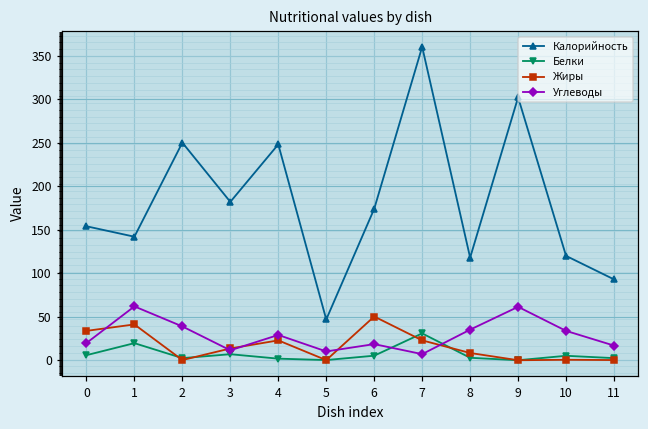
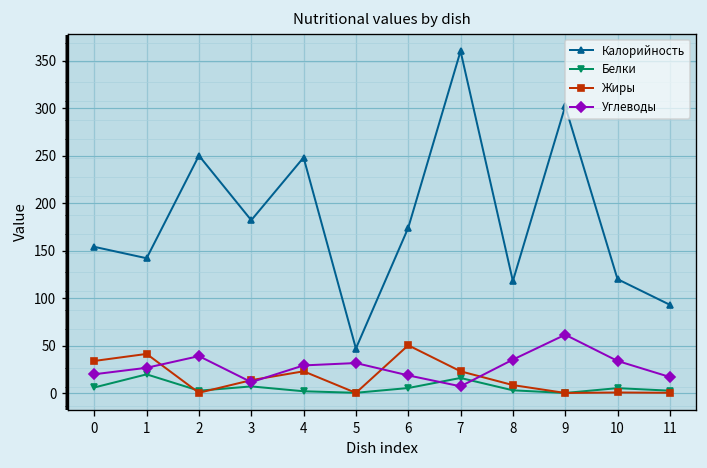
  {
    "Калорийность": {
      "0": 150,
      "1": 140,
      "2": 250,
      "3": 180,
      "4": 250,
      "5": 50,
      "6": 170,
      "7": 360,
      "8": 120,
      "9": 300,
      "10": 120,
      "11": 90
    },
    "Белки": {
      "0": 10,
      "1": 20,
      "3": 10,
      "4": 0,
      "6": 10,
-     "7": 30,
+     "7": 20,
      "8": 0,
      "10": 10
    },
    "Жиры": {
      "0": 30,
      "1": 40,
      "4": 20,
      "6": 50,
      "7": 20,
      "8": 10,
      "10": 0
    },
    "Углеводы": {
      "0": 20,
-     "1": 60,
+     "1": 30,
      "2": 40,
      "4": 30,
-     "5": 10,
+     "5": 30,
      "6": 20,
      "7": 10,
      "8": 40,
      "9": 60,
      "10": 30,
      "11": 20
    }
  }
